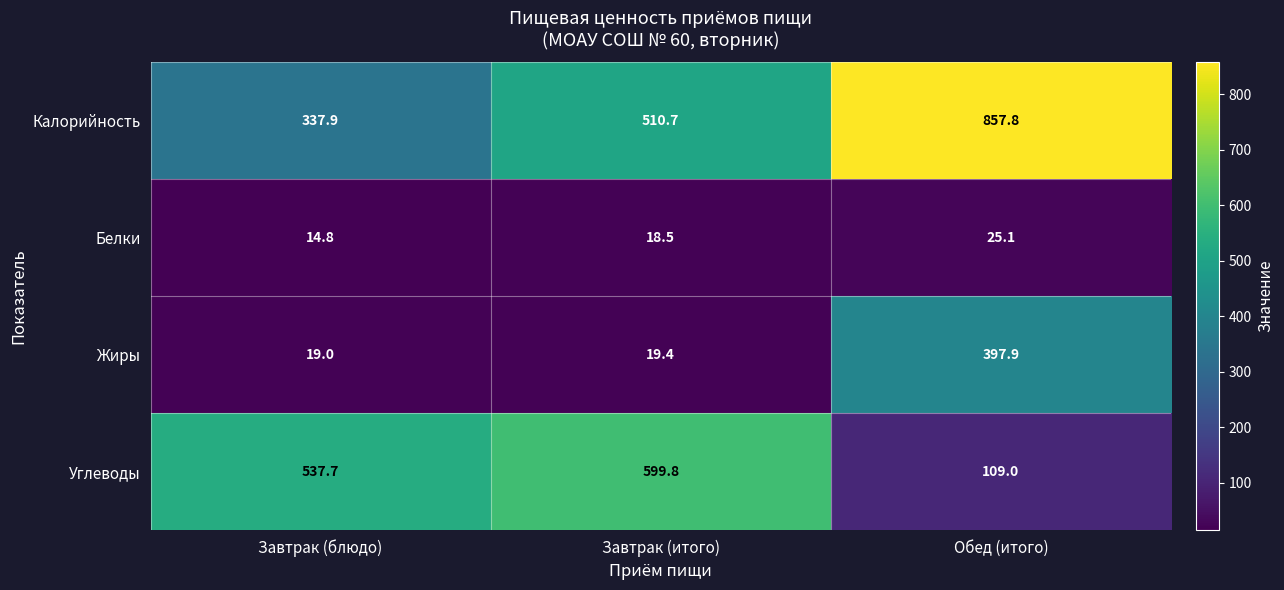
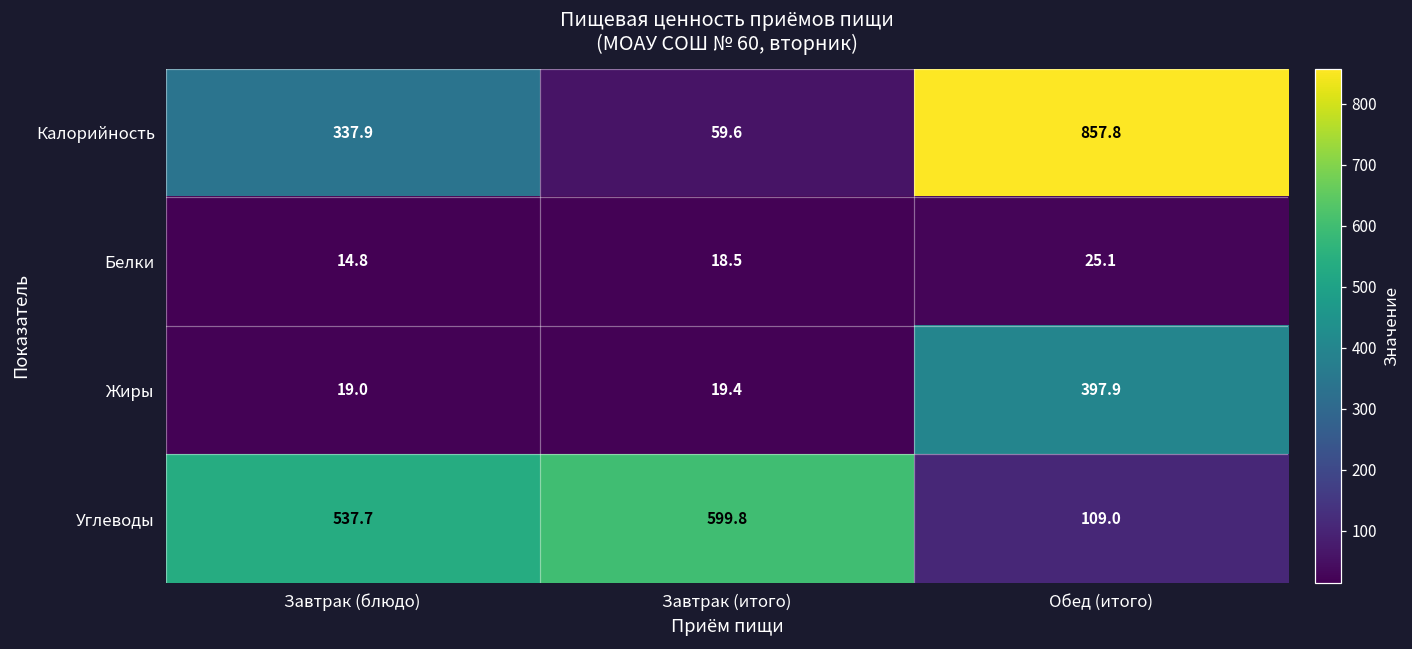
  {
    "Калорийность": {
      "Завтрак (блюдо)": 337.9,
-     "Завтрак (итого)": 510.7,
+     "Завтрак (итого)": 59.6,
      "Обед (итого)": 857.8
    },
    "Белки": {
      "Завтрак (блюдо)": 14.8,
      "Завтрак (итого)": 18.5,
      "Обед (итого)": 25.1
    },
    "Жиры": {
      "Завтрак (блюдо)": 19.0,
      "Завтрак (итого)": 19.4,
      "Обед (итого)": 397.9
    },
    "Углеводы": {
      "Завтрак (блюдо)": 537.7,
      "Завтрак (итого)": 599.8,
      "Обед (итого)": 109.0
    }
  }
